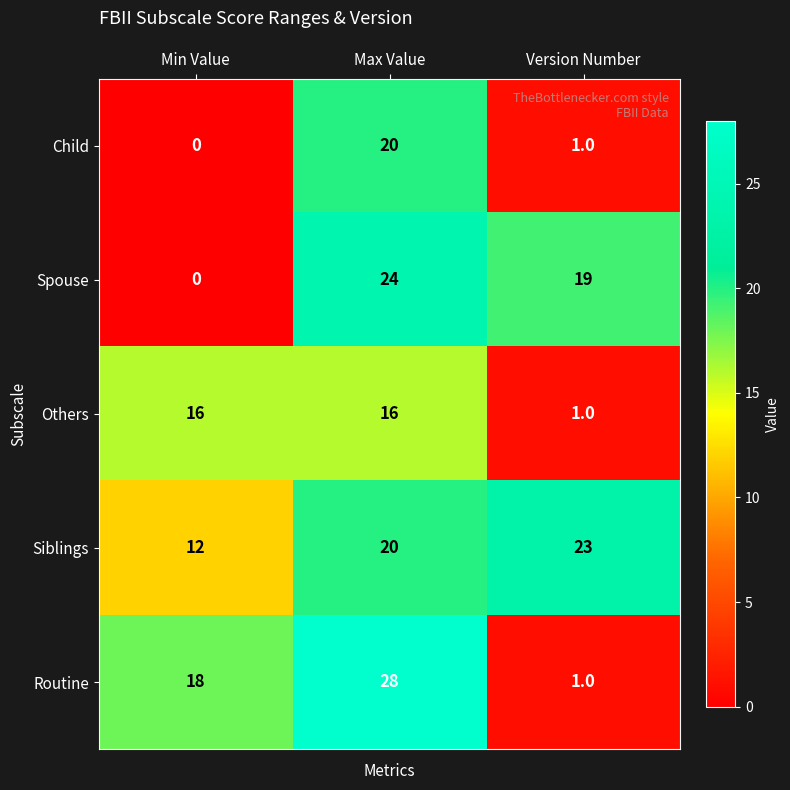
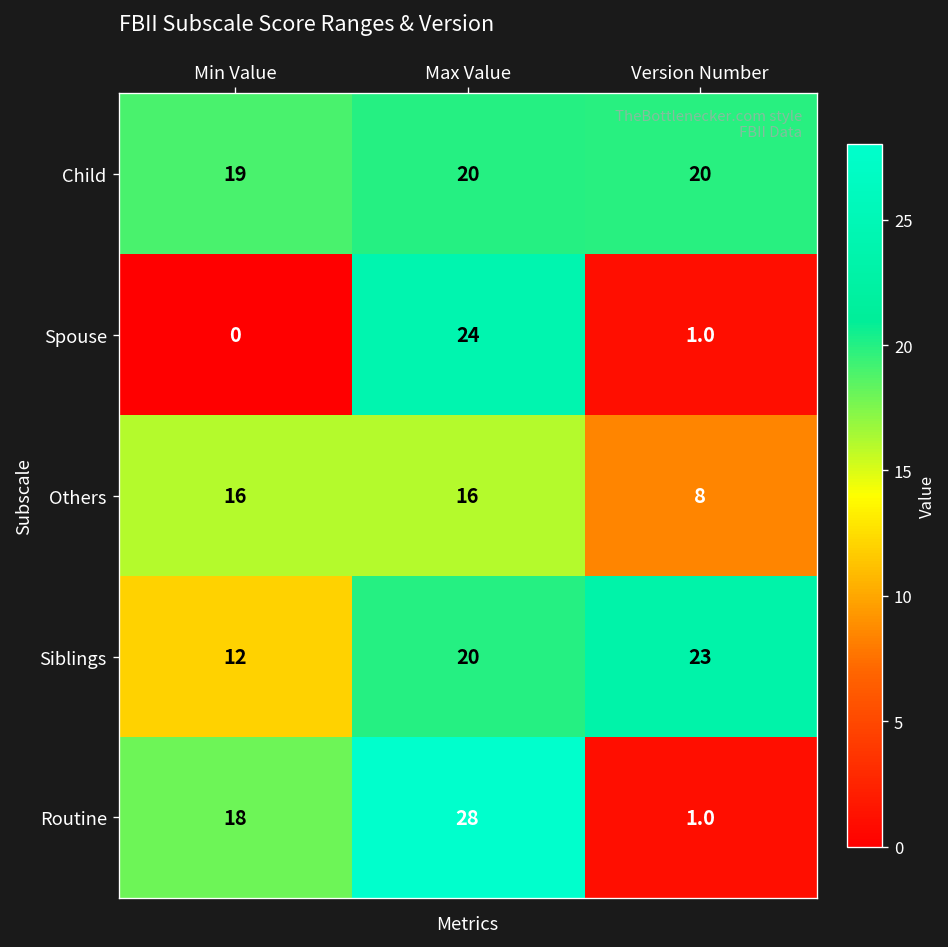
  {
    "Child": {
-     "Min Value": 0,
+     "Min Value": 19,
      "Max Value": 20,
-     "Version Number": 1.0
+     "Version Number": 20
    },
    "Spouse": {
      "Min Value": 0,
      "Max Value": 24,
-     "Version Number": 19
+     "Version Number": 1.0
    },
    "Others": {
      "Min Value": 16,
      "Max Value": 16,
-     "Version Number": 1.0
+     "Version Number": 8
    },
    "Siblings": {
      "Min Value": 12,
      "Max Value": 20,
      "Version Number": 23
    },
    "Routine": {
      "Min Value": 18,
      "Max Value": 28,
      "Version Number": 1.0
    }
  }
